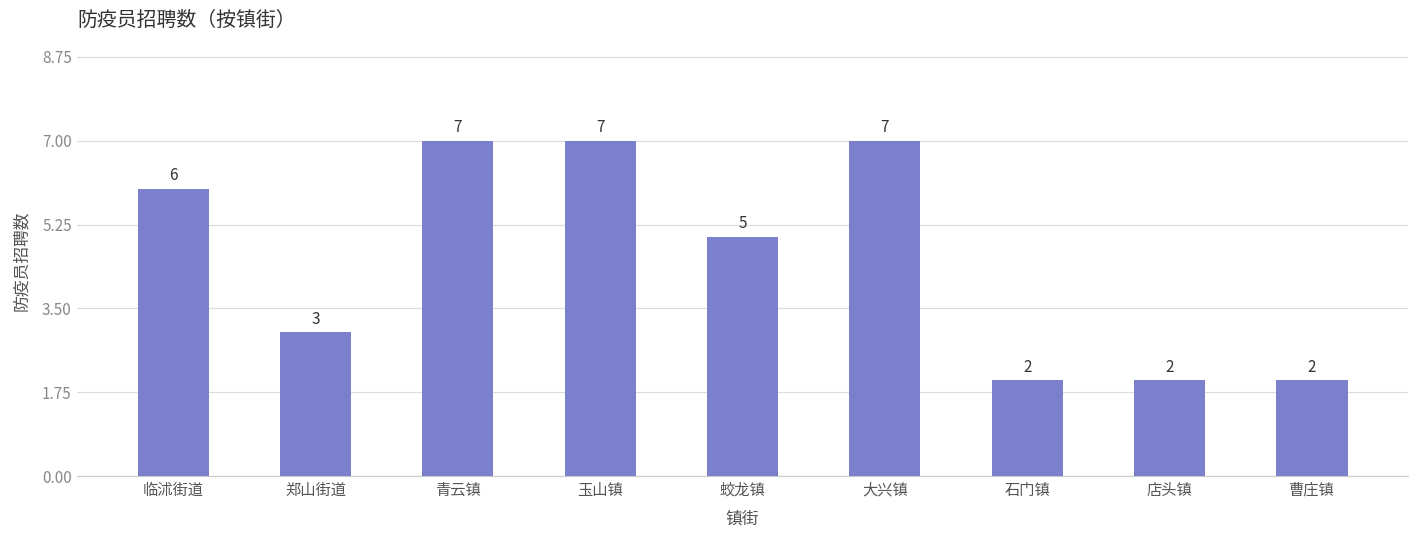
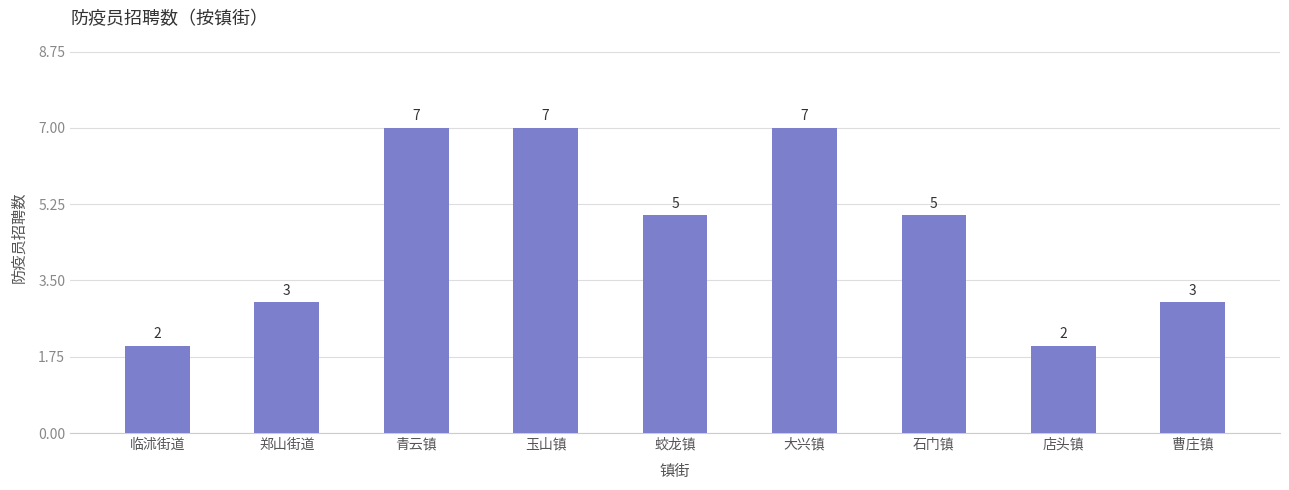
  {
-   "临沭街道": 6,
+   "临沭街道": 2,
    "郑山街道": 3,
    "青云镇": 7,
    "玉山镇": 7,
    "蛟龙镇": 5,
    "大兴镇": 7,
-   "石门镇": 2,
+   "石门镇": 5,
    "店头镇": 2,
-   "曹庄镇": 2
+   "曹庄镇": 3
  }
